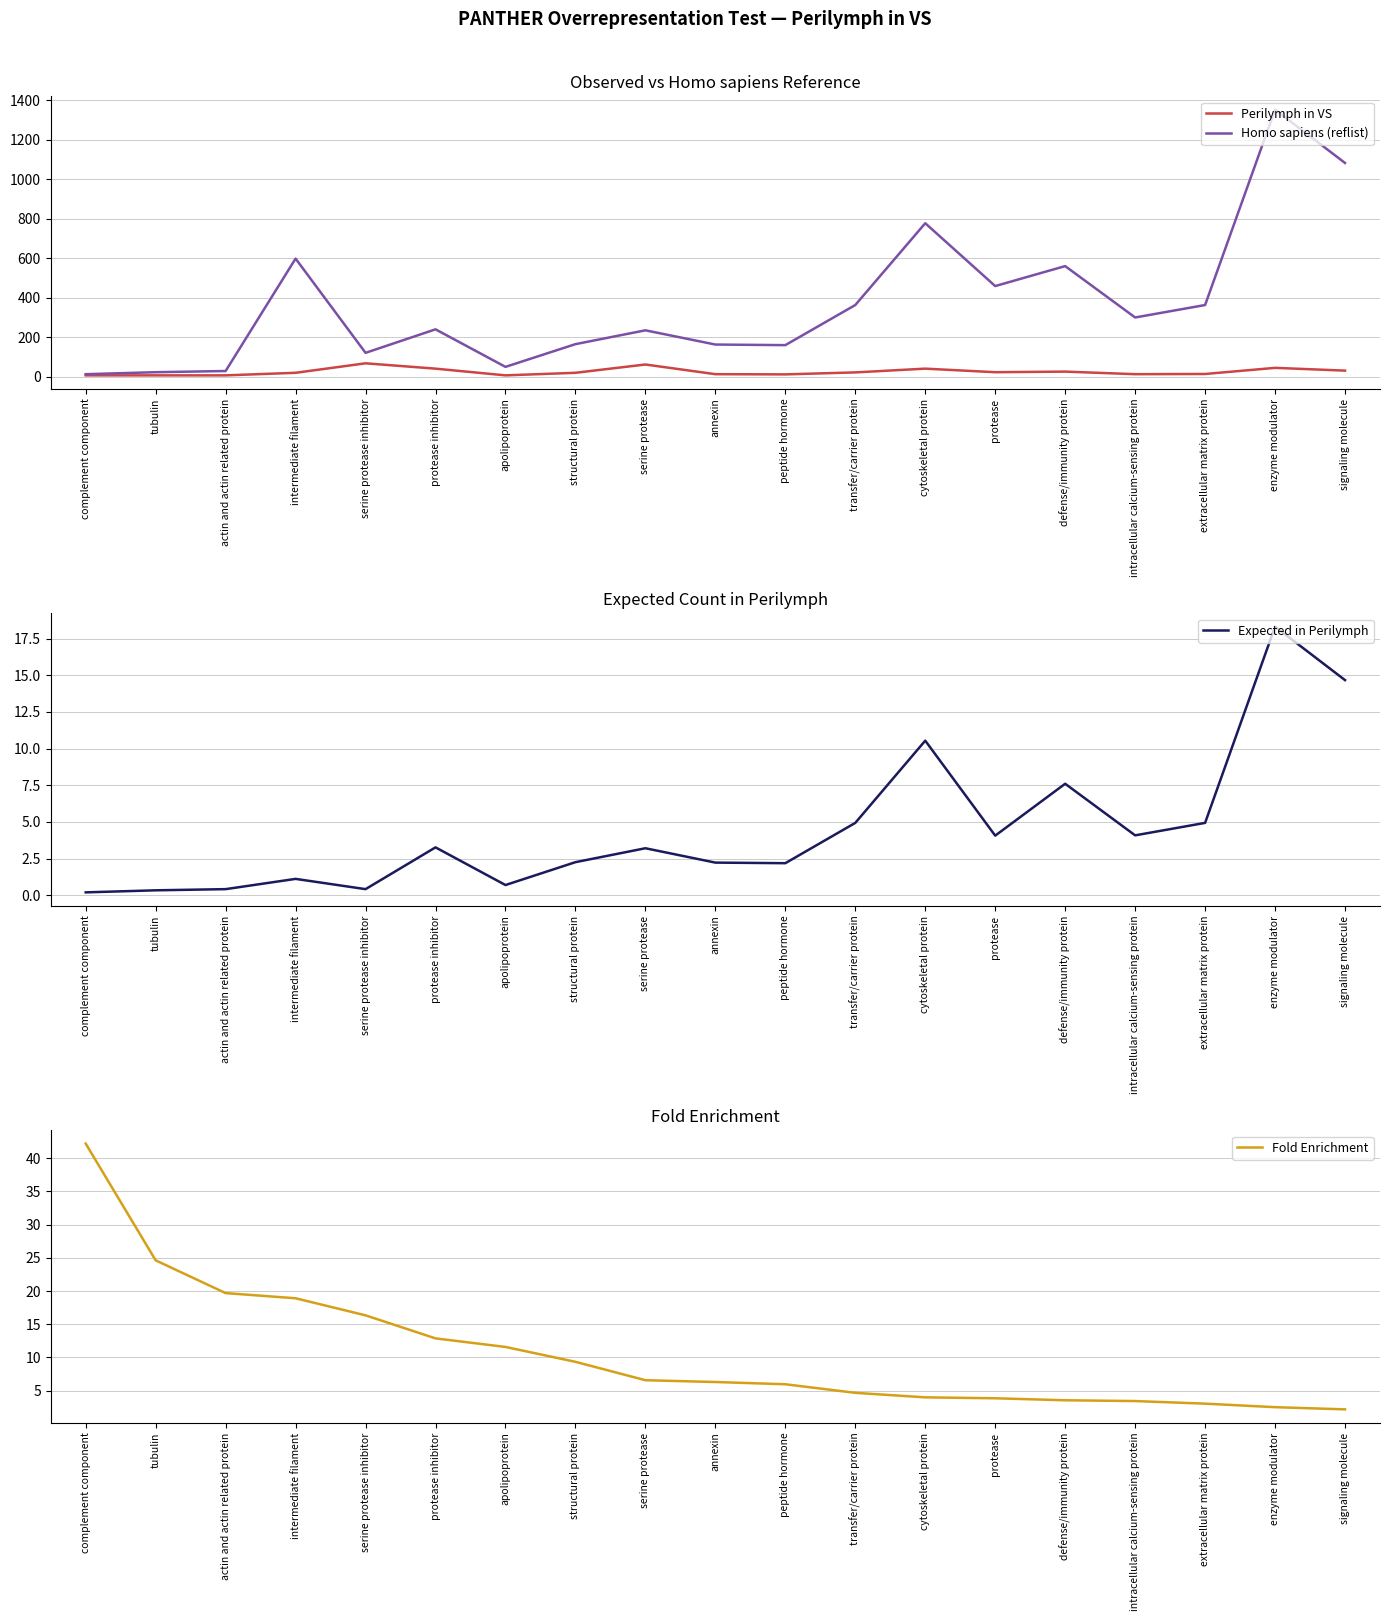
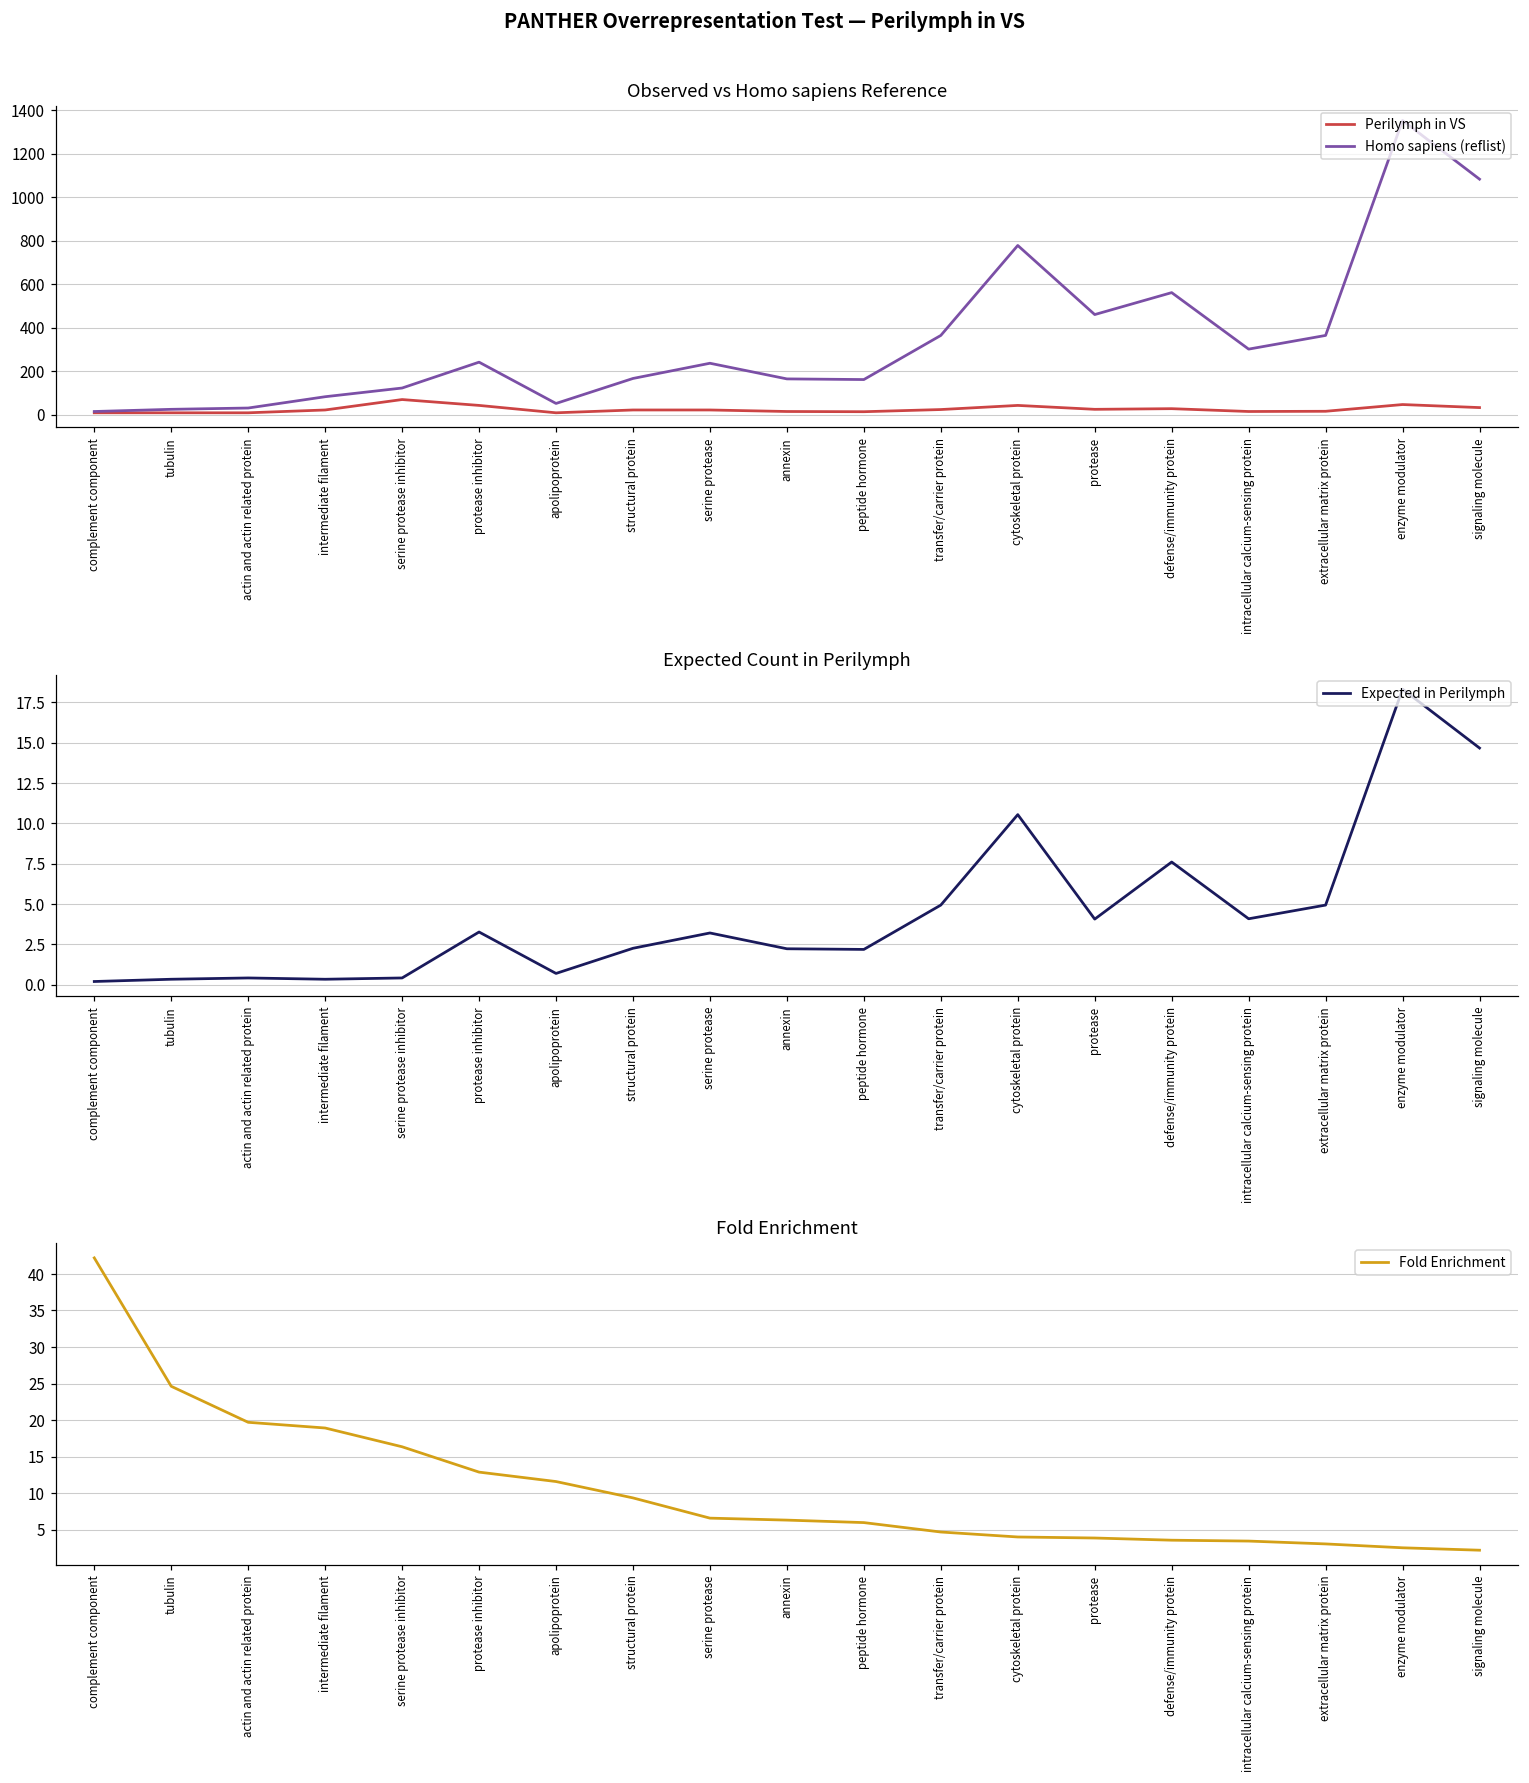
  {
    "Observed vs Homo sapiens Reference": {
      "Perilymph in VS": {
        "tubulin": 10,
        "actin and actin related protein": 10,
        "intermediate filament": 20,
        "serine protease inhibitor": 70,
        "protease inhibitor": 40,
        "apolipoprotein": 10,
        "structural protein": 20,
-       "serine protease": 60,
+       "serine protease": 20,
        "annexin": 10,
        "peptide hormone": 10,
        "transfer/carrier protein": 20,
        "cytoskeletal protein": 40,
        "protease": 20,
        "defense/immunity protein": 30,
        "intracellular calcium-sensing protein": 10,
        "extracellular matrix protein": 20,
        "enzyme modulator": 50,
        "signaling molecule": 30
      },
      "Homo sapiens (reflist)": {
        "tubulin": 20,
        "actin and actin related protein": 30,
-       "intermediate filament": 600,
+       "intermediate filament": 80,
        "serine protease inhibitor": 120,
        "protease inhibitor": 240,
        "apolipoprotein": 50,
        "structural protein": 170,
        "serine protease": 240,
        "annexin": 160,
        "peptide hormone": 160,
        "transfer/carrier protein": 360,
        "cytoskeletal protein": 780,
        "protease": 460,
        "defense/immunity protein": 560,
        "intracellular calcium-sensing protein": 300,
        "extracellular matrix protein": 360,
        "signaling molecule": 1080
      }
    },
    "Expected Count in Perilymph": {
      "complement component": 0.2,
      "tubulin": 0.3,
      "actin and actin related protein": 0.4,
-     "intermediate filament": 1.1,
+     "intermediate filament": 0.3,
      "serine protease inhibitor": 0.4,
      "protease inhibitor": 3.3,
      "apolipoprotein": 0.7,
      "structural protein": 2.3,
      "serine protease": 3.2,
      "annexin": 2.2,
      "peptide hormone": 2.2,
      "transfer/carrier protein": 4.9,
      "cytoskeletal protein": 10.5,
      "protease": 4.1,
      "defense/immunity protein": 7.6,
      "intracellular calcium-sensing protein": 4.1,
      "extracellular matrix protein": 4.9,
      "signaling molecule": 14.7
    },
    "Fold Enrichment": {
      "complement component": 42,
      "tubulin": 25,
      "actin and actin related protein": 20,
      "intermediate filament": 19,
      "serine protease inhibitor": 16,
      "protease inhibitor": 13,
      "apolipoprotein": 12,
      "structural protein": 9,
      "serine protease": 7,
      "annexin": 6,
      "peptide hormone": 6,
      "transfer/carrier protein": 5,
      "cytoskeletal protein": 4,
      "protease": 4,
      "defense/immunity protein": 4,
      "intracellular calcium-sensing protein": 3,
      "extracellular matrix protein": 3,
      "enzyme modulator": 3,
      "signaling molecule": 2
    }
  }
